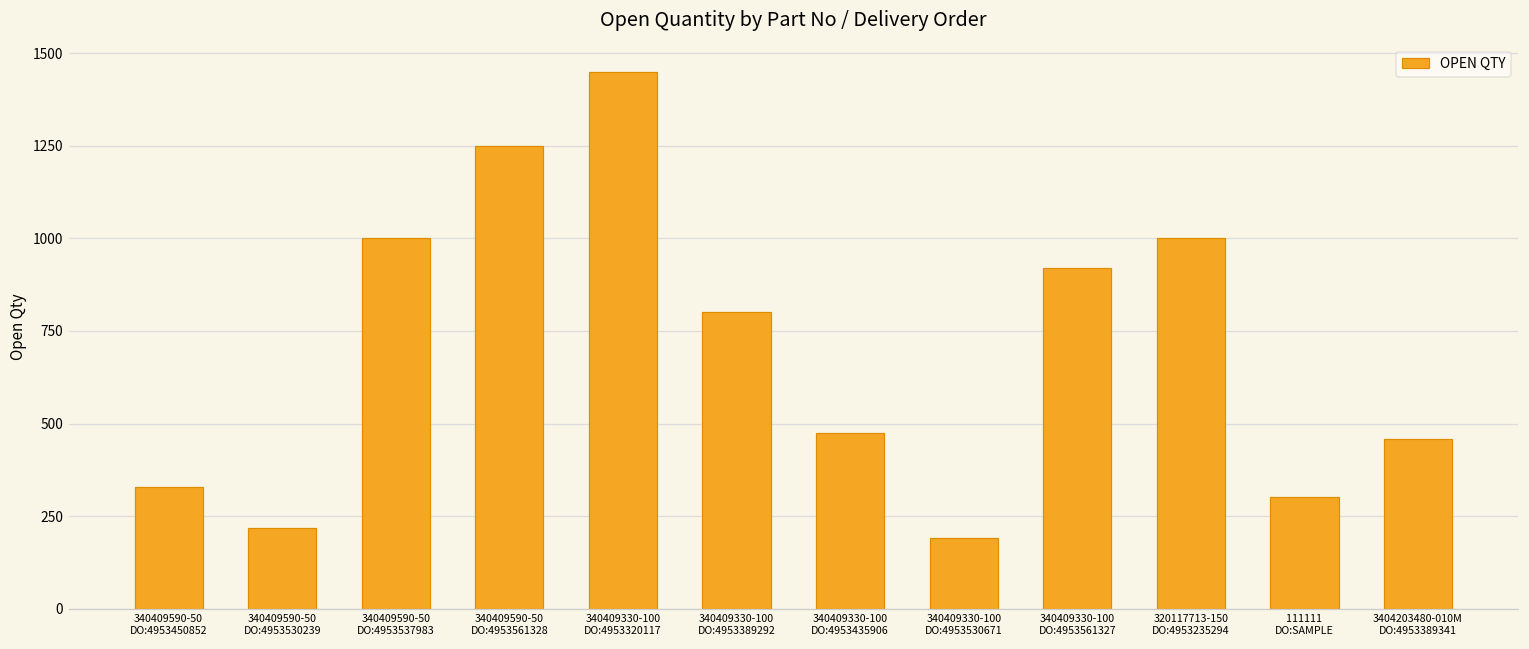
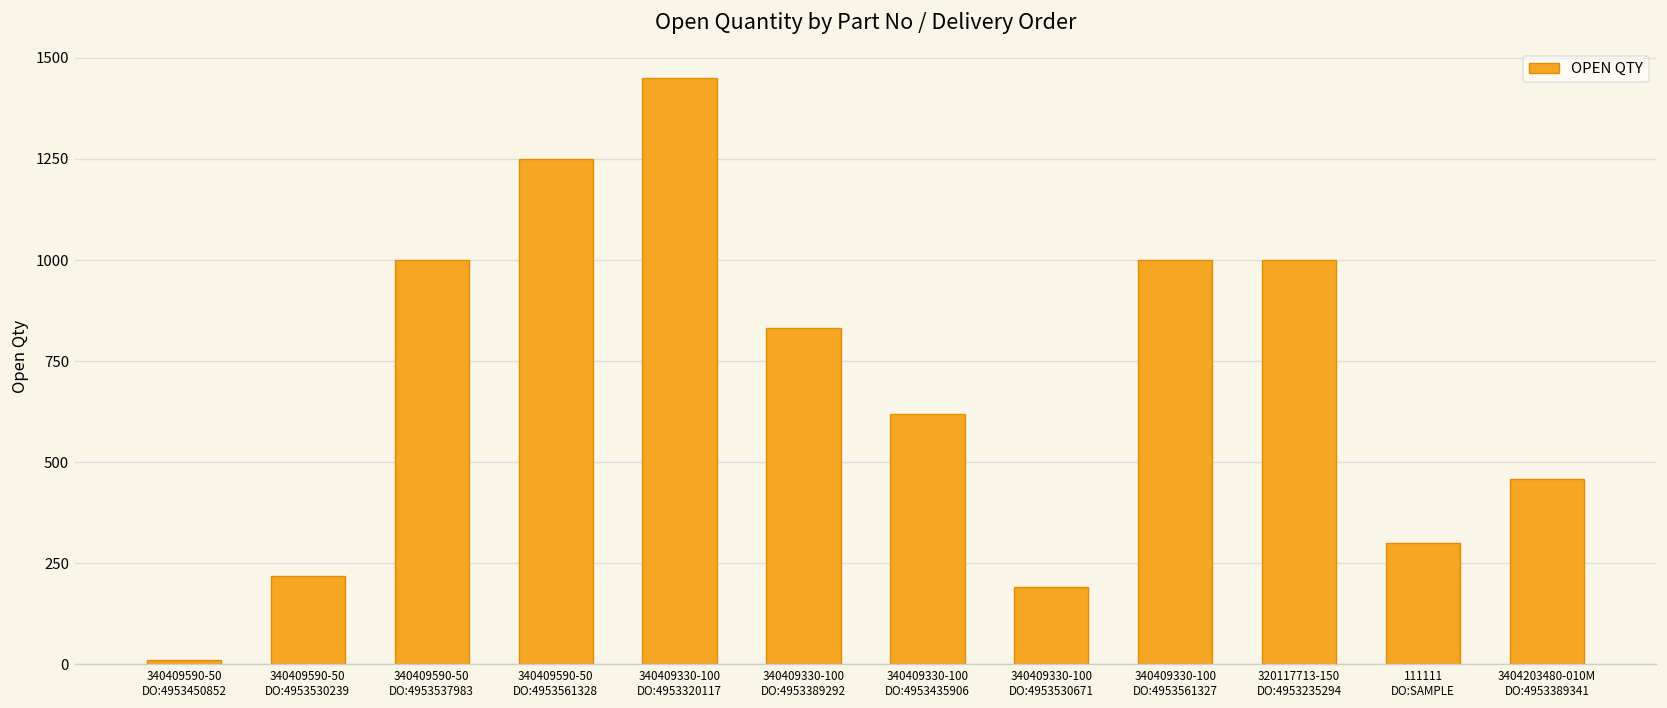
  {
-   "340409590-50 DO:4953450852": 330,
+   "340409590-50 DO:4953450852": 10,
    "340409590-50 DO:4953530239": 220,
    "340409590-50 DO:4953537983": 1000,
    "340409590-50 DO:4953561328": 1250,
    "340409330-100 DO:4953320117": 1450,
-   "340409330-100 DO:4953389292": 800,
-   "340409330-100 DO:4953435906": 470,
+   "340409330-100 DO:4953389292": 830,
+   "340409330-100 DO:4953435906": 620,
    "340409330-100 DO:4953530671": 190,
-   "340409330-100 DO:4953561327": 920,
+   "340409330-100 DO:4953561327": 1000,
    "320117713-150 DO:4953235294": 1000,
    "111111 DO:SAMPLE": 300,
    "3404203480-010M DO:4953389341": 460
  }
